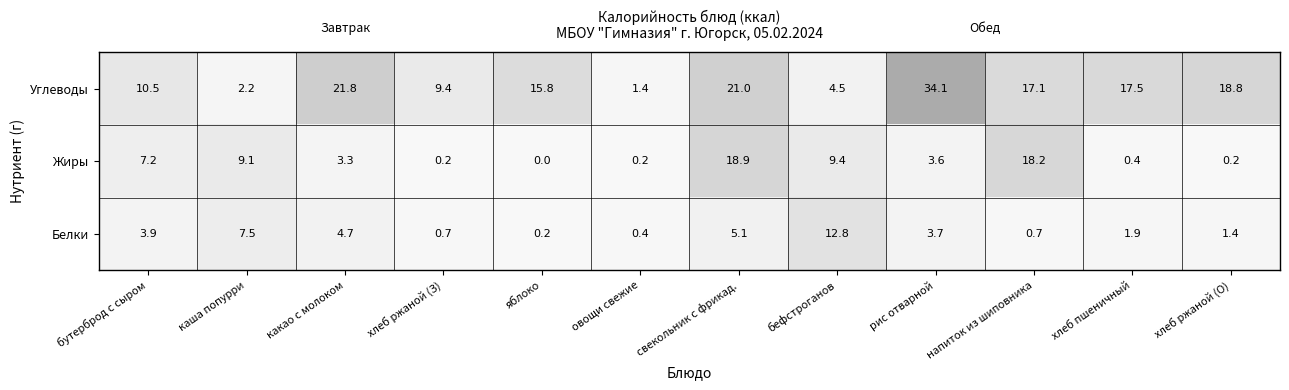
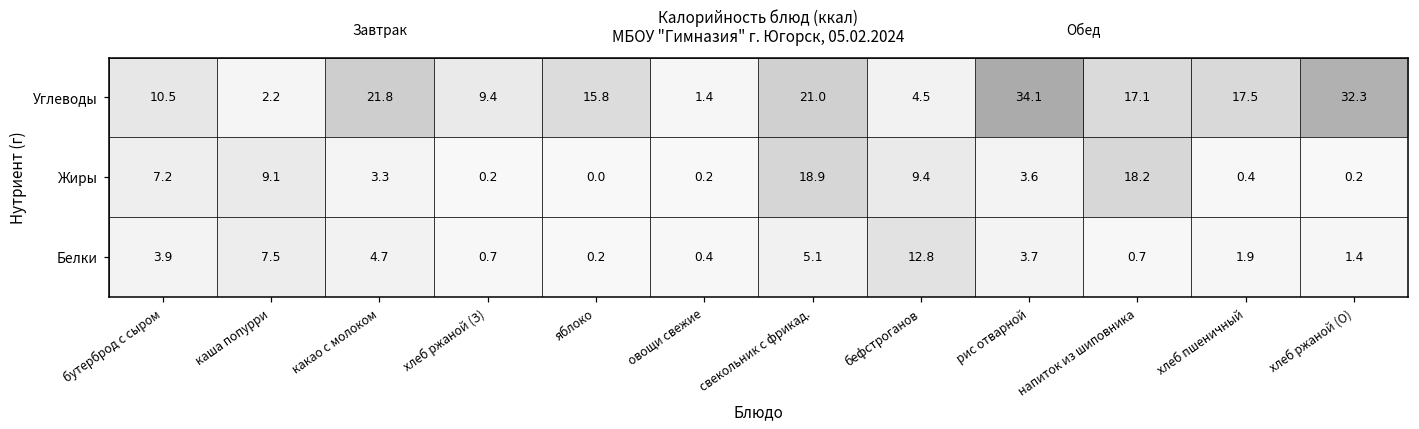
  {
    "Углеводы": {
      "бутерброд с сыром": 10.5,
      "каша попурри": 2.2,
      "какао с молоком": 21.8,
      "хлеб ржаной (З)": 9.4,
      "яблоко": 15.8,
      "овощи свежие": 1.4,
      "свекольник с фрикад.": 21.0,
      "бефстроганов": 4.5,
      "рис отварной": 34.1,
      "напиток из шиповника": 17.1,
      "хлеб пшеничный": 17.5,
-     "хлеб ржаной (О)": 18.8
+     "хлеб ржаной (О)": 32.3
    },
    "Жиры": {
      "бутерброд с сыром": 7.2,
      "каша попурри": 9.1,
      "какао с молоком": 3.3,
      "хлеб ржаной (З)": 0.2,
      "яблоко": 0.0,
      "овощи свежие": 0.2,
      "свекольник с фрикад.": 18.9,
      "бефстроганов": 9.4,
      "рис отварной": 3.6,
      "напиток из шиповника": 18.2,
      "хлеб пшеничный": 0.4,
      "хлеб ржаной (О)": 0.2
    },
    "Белки": {
      "бутерброд с сыром": 3.9,
      "каша попурри": 7.5,
      "какао с молоком": 4.7,
      "хлеб ржаной (З)": 0.7,
      "яблоко": 0.2,
      "овощи свежие": 0.4,
      "свекольник с фрикад.": 5.1,
      "бефстроганов": 12.8,
      "рис отварной": 3.7,
      "напиток из шиповника": 0.7,
      "хлеб пшеничный": 1.9,
      "хлеб ржаной (О)": 1.4
    }
  }
